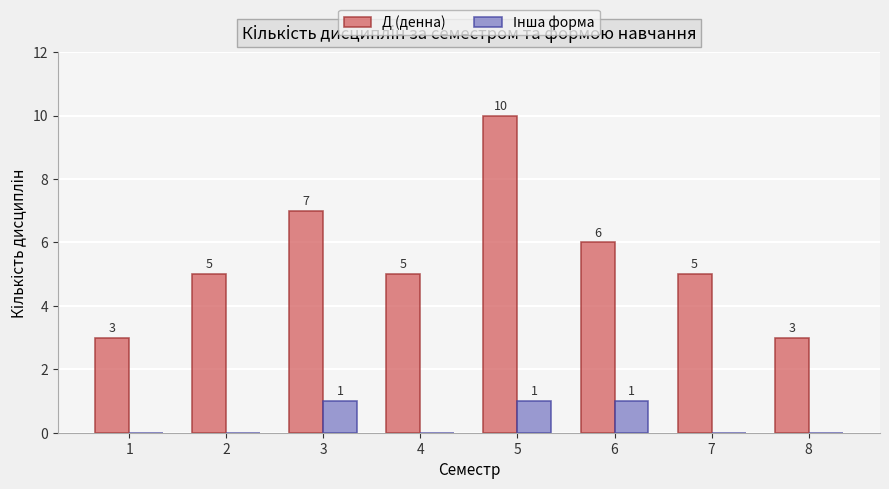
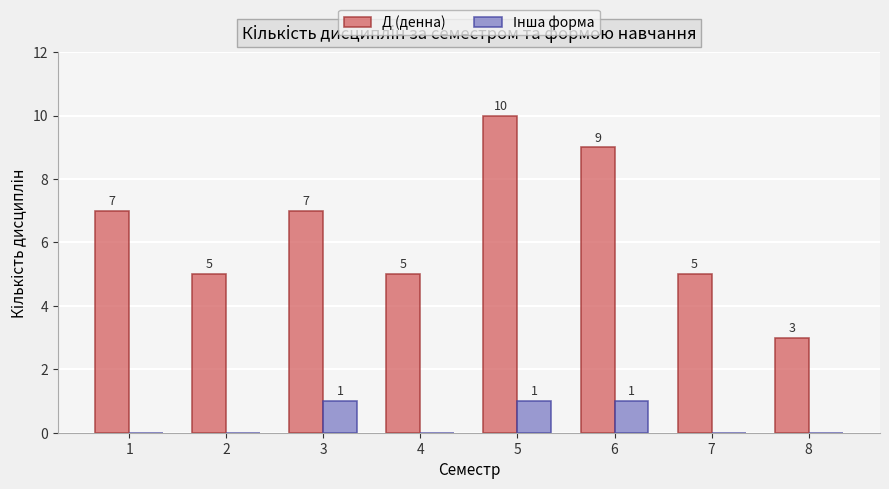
  {
    "Д (денна)": {
-     "1": 3,
+     "1": 7,
      "2": 5,
      "3": 7,
      "4": 5,
      "5": 10,
-     "6": 6,
+     "6": 9,
      "7": 5,
      "8": 3
    },
    "Інша форма": {
      "3": 1,
      "5": 1,
      "6": 1
    }
  }
